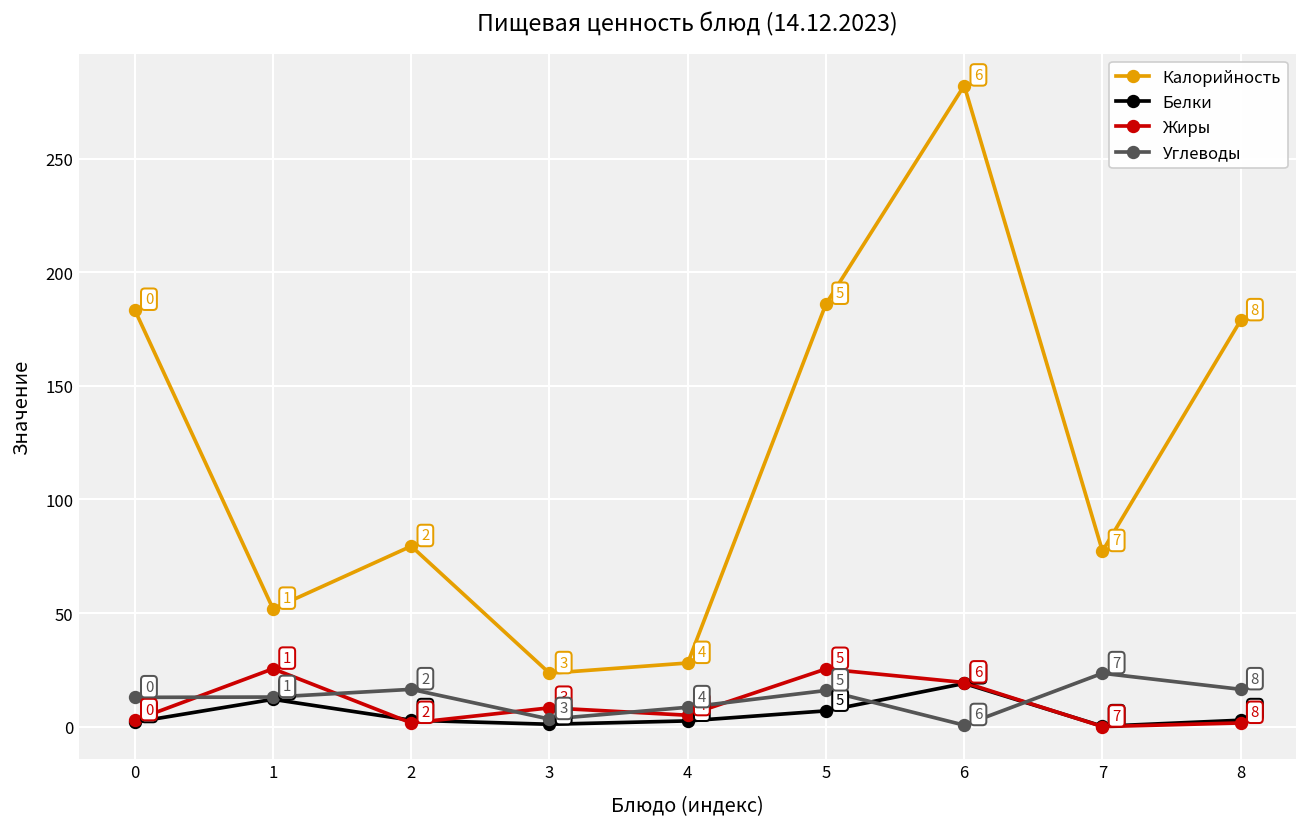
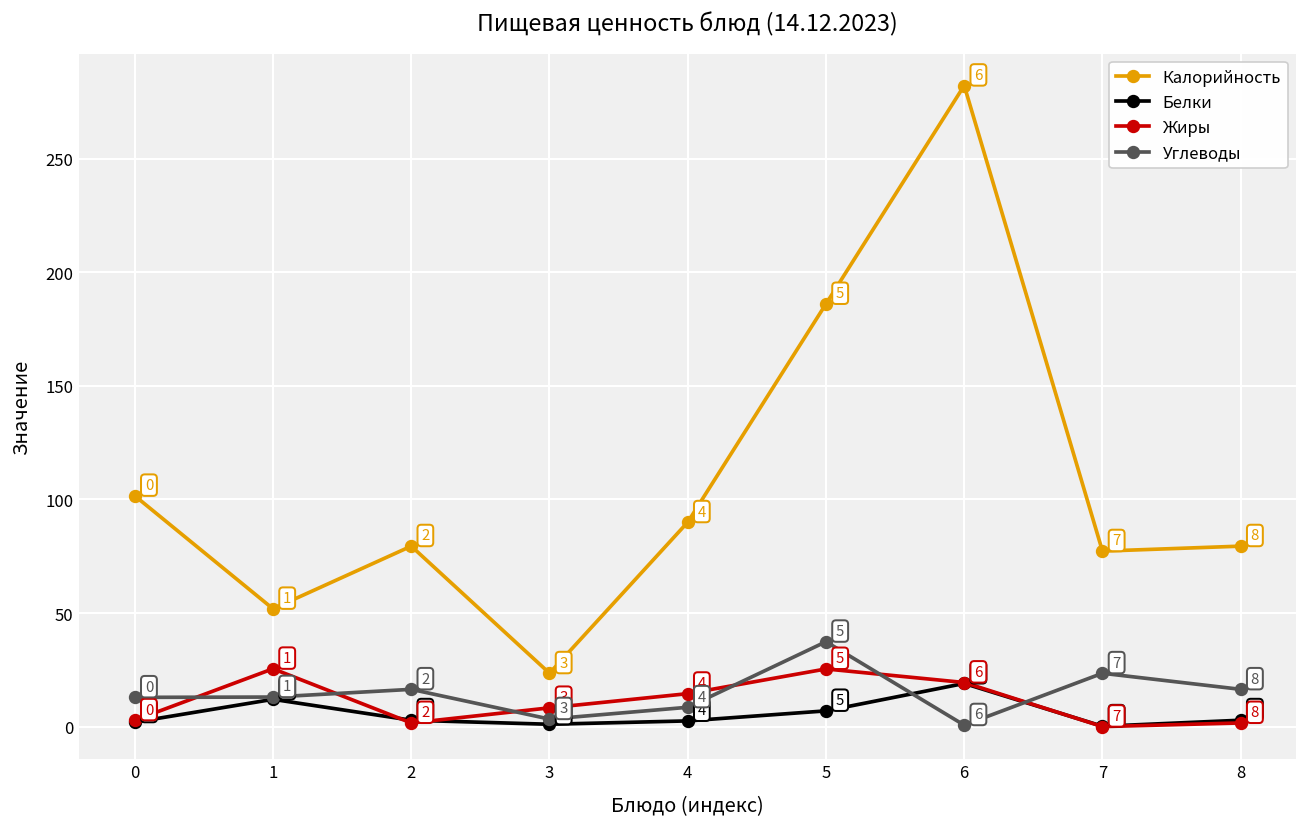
  {
    "Калорийность": {
-     "0": 183,
-     "4": 28,
-     "8": 179
+     "0": 102,
+     "4": 90,
+     "8": 79
    },
    "Жиры": {
-     "4": 5
+     "4": 15
    },
    "Углеводы": {
-     "5": 16
+     "5": 37
    }
  }
